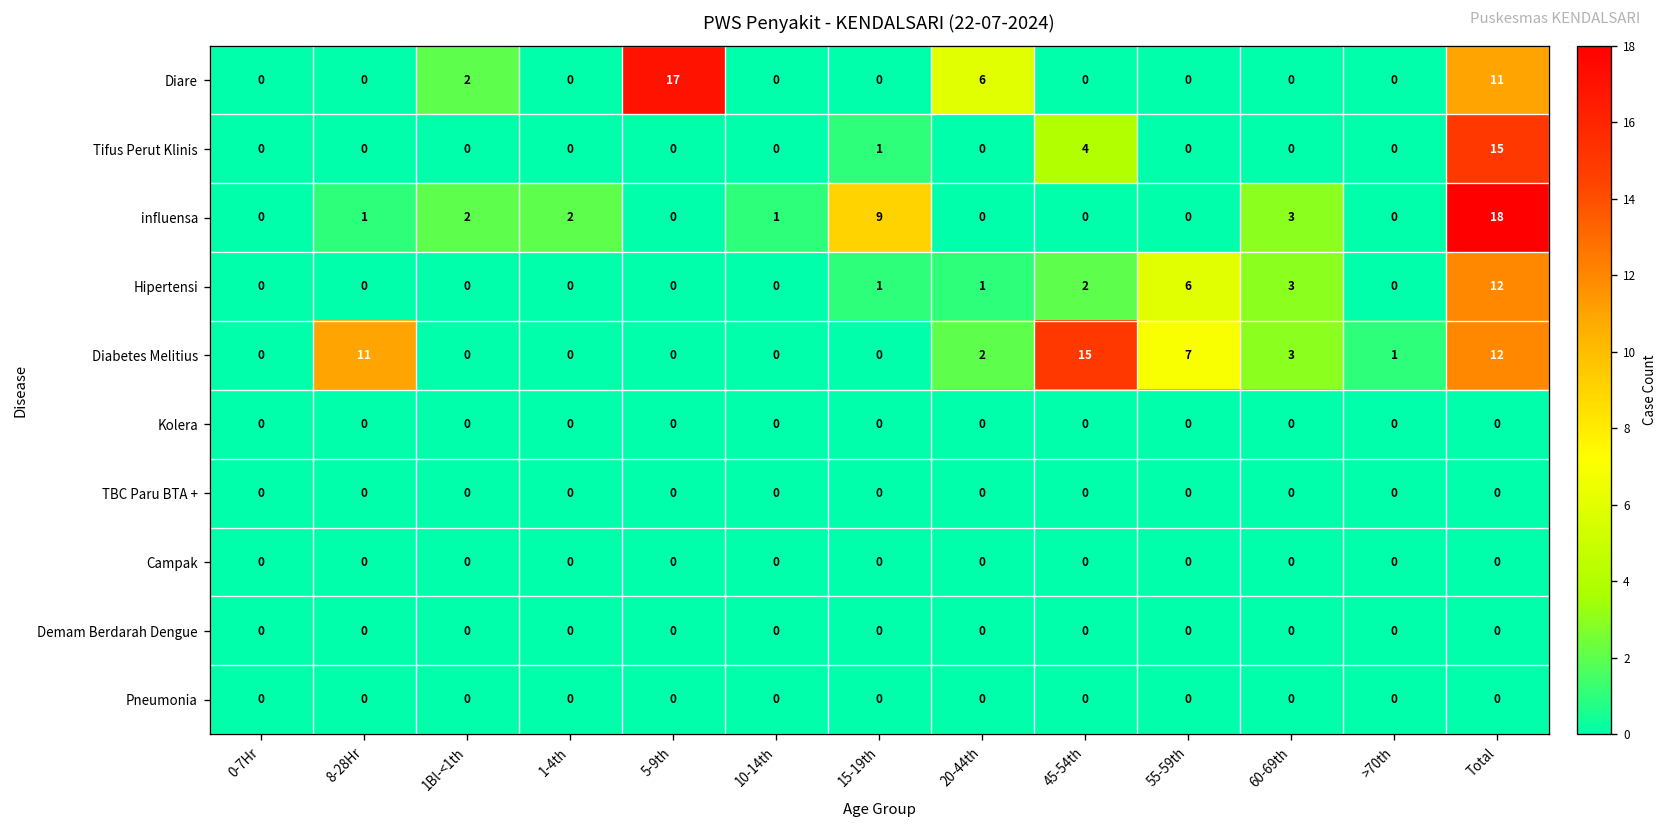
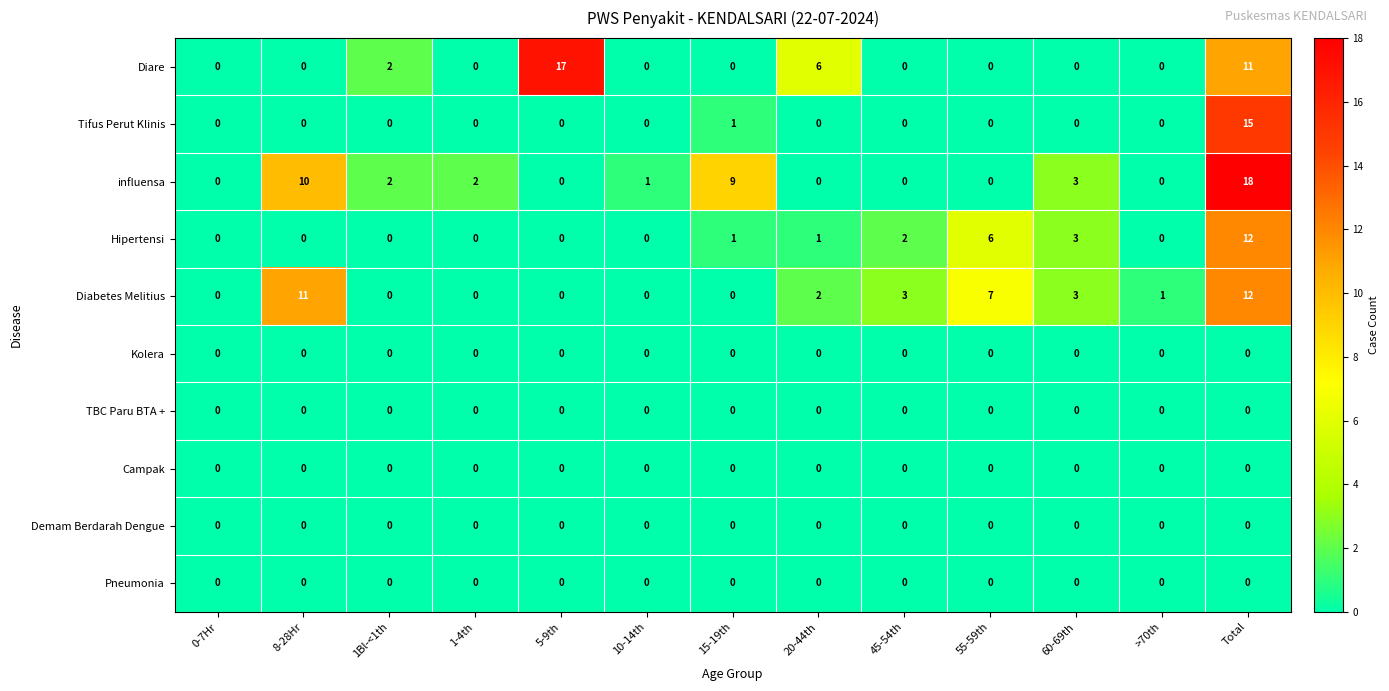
  {
    "Diare": {
      "0-7Hr": 0,
      "8-28Hr": 0,
      "1Bl-<1th": 2,
      "1-4th": 0,
      "5-9th": 17,
      "10-14th": 0,
      "15-19th": 0,
      "20-44th": 6,
      "45-54th": 0,
      "55-59th": 0,
      "60-69th": 0,
      ">70th": 0,
      "Total": 11
    },
    "Tifus Perut Klinis": {
      "0-7Hr": 0,
      "8-28Hr": 0,
      "1Bl-<1th": 0,
      "1-4th": 0,
      "5-9th": 0,
      "10-14th": 0,
      "15-19th": 1,
      "20-44th": 0,
-     "45-54th": 4,
+     "45-54th": 0,
      "55-59th": 0,
      "60-69th": 0,
      ">70th": 0,
      "Total": 15
    },
    "influensa": {
      "0-7Hr": 0,
-     "8-28Hr": 1,
+     "8-28Hr": 10,
      "1Bl-<1th": 2,
      "1-4th": 2,
      "5-9th": 0,
      "10-14th": 1,
      "15-19th": 9,
      "20-44th": 0,
      "45-54th": 0,
      "55-59th": 0,
      "60-69th": 3,
      ">70th": 0,
      "Total": 18
    },
    "Hipertensi": {
      "0-7Hr": 0,
      "8-28Hr": 0,
      "1Bl-<1th": 0,
      "1-4th": 0,
      "5-9th": 0,
      "10-14th": 0,
      "15-19th": 1,
      "20-44th": 1,
      "45-54th": 2,
      "55-59th": 6,
      "60-69th": 3,
      ">70th": 0,
      "Total": 12
    },
    "Diabetes Melitius": {
      "0-7Hr": 0,
      "8-28Hr": 11,
      "1Bl-<1th": 0,
      "1-4th": 0,
      "5-9th": 0,
      "10-14th": 0,
      "15-19th": 0,
      "20-44th": 2,
-     "45-54th": 15,
+     "45-54th": 3,
      "55-59th": 7,
      "60-69th": 3,
      ">70th": 1,
      "Total": 12
    },
    "Kolera": {
      "0-7Hr": 0,
      "8-28Hr": 0,
      "1Bl-<1th": 0,
      "1-4th": 0,
      "5-9th": 0,
      "10-14th": 0,
      "15-19th": 0,
      "20-44th": 0,
      "45-54th": 0,
      "55-59th": 0,
      "60-69th": 0,
      ">70th": 0,
      "Total": 0
    },
    "TBC Paru BTA +": {
      "0-7Hr": 0,
      "8-28Hr": 0,
      "1Bl-<1th": 0,
      "1-4th": 0,
      "5-9th": 0,
      "10-14th": 0,
      "15-19th": 0,
      "20-44th": 0,
      "45-54th": 0,
      "55-59th": 0,
      "60-69th": 0,
      ">70th": 0,
      "Total": 0
    },
    "Campak": {
      "0-7Hr": 0,
      "8-28Hr": 0,
      "1Bl-<1th": 0,
      "1-4th": 0,
      "5-9th": 0,
      "10-14th": 0,
      "15-19th": 0,
      "20-44th": 0,
      "45-54th": 0,
      "55-59th": 0,
      "60-69th": 0,
      ">70th": 0,
      "Total": 0
    },
    "Demam Berdarah Dengue": {
      "0-7Hr": 0,
      "8-28Hr": 0,
      "1Bl-<1th": 0,
      "1-4th": 0,
      "5-9th": 0,
      "10-14th": 0,
      "15-19th": 0,
      "20-44th": 0,
      "45-54th": 0,
      "55-59th": 0,
      "60-69th": 0,
      ">70th": 0,
      "Total": 0
    },
    "Pneumonia": {
      "0-7Hr": 0,
      "8-28Hr": 0,
      "1Bl-<1th": 0,
      "1-4th": 0,
      "5-9th": 0,
      "10-14th": 0,
      "15-19th": 0,
      "20-44th": 0,
      "45-54th": 0,
      "55-59th": 0,
      "60-69th": 0,
      ">70th": 0,
      "Total": 0
    }
  }
